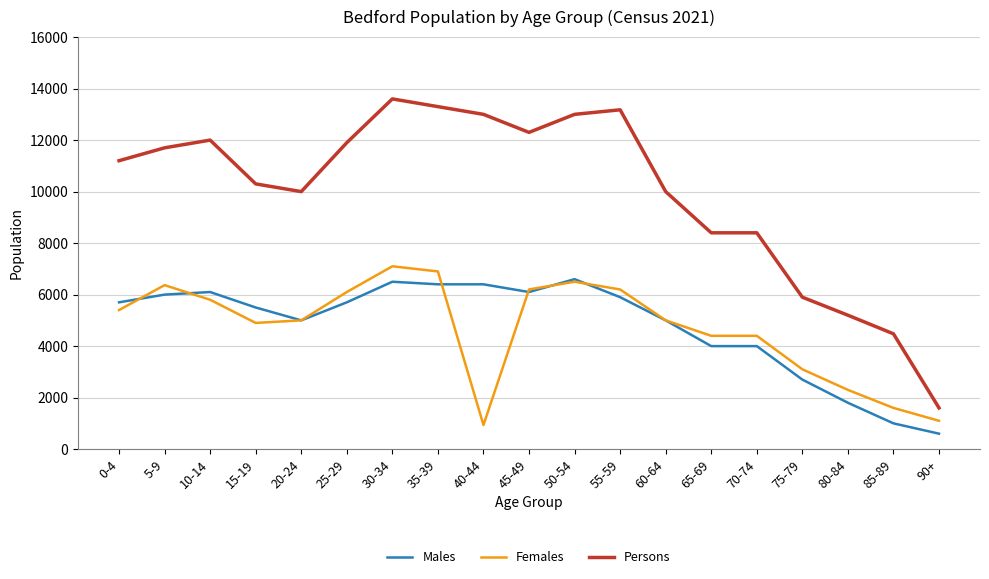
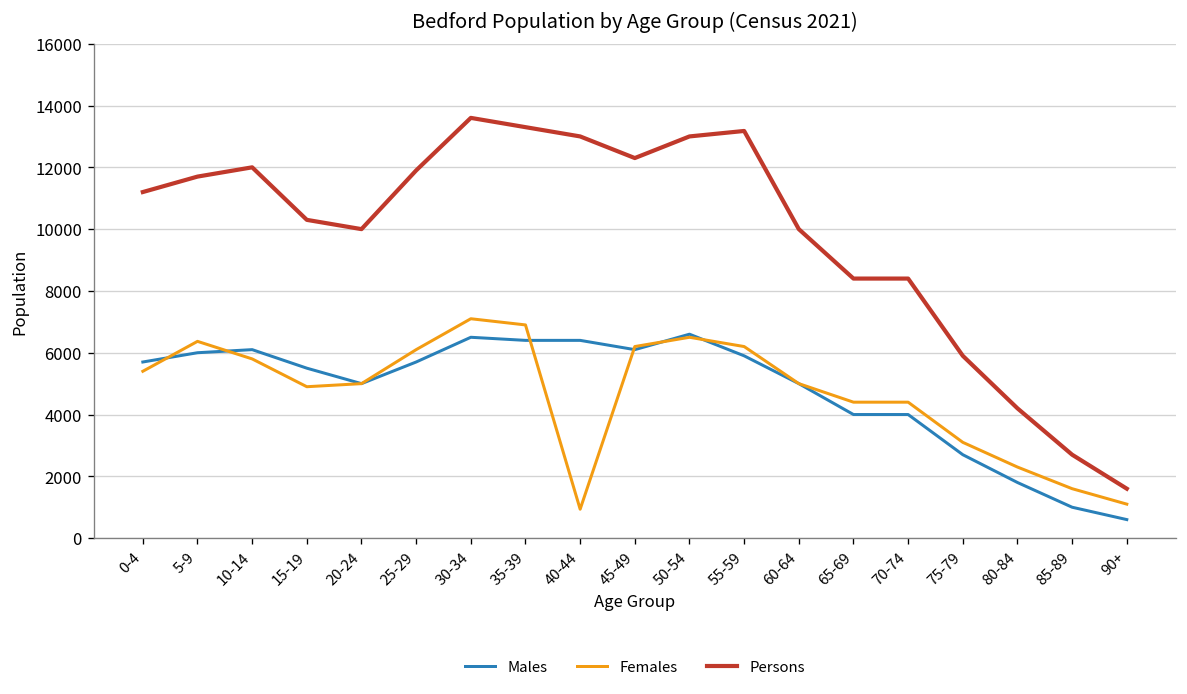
  {
    "Males": {
      "0-4": 5700,
      "5-9": 6000,
      "10-14": 6100,
      "15-19": 5500,
      "25-29": 5700,
      "30-34": 6500,
      "35-39": 6400,
      "40-44": 6400,
      "55-59": 5900,
      "65-69": 4000,
      "70-74": 4000,
      "75-79": 2700,
      "80-84": 1800,
      "85-89": 1000,
      "90+": 600
    },
    "Females": {
      "0-4": 5400,
      "5-9": 6400,
      "10-14": 5800,
      "15-19": 4900,
      "25-29": 6100,
      "30-34": 7100,
      "35-39": 6900,
      "40-44": 900,
      "55-59": 6200,
      "65-69": 4400,
      "70-74": 4400,
      "75-79": 3100,
      "80-84": 2300,
      "85-89": 1600,
      "90+": 1100
    },
    "Persons": {
      "0-4": 11200,
      "5-9": 11700,
      "10-14": 12000,
      "15-19": 10300,
      "20-24": 10000,
      "25-29": 11900,
      "30-34": 13600,
      "35-39": 13300,
      "40-44": 13000,
      "45-49": 12300,
      "50-54": 13000,
      "55-59": 13200,
      "60-64": 10000,
      "65-69": 8400,
      "70-74": 8400,
      "75-79": 5900,
-     "80-84": 5200,
-     "85-89": 4500,
+     "80-84": 4200,
+     "85-89": 2700,
      "90+": 1600
    }
  }
